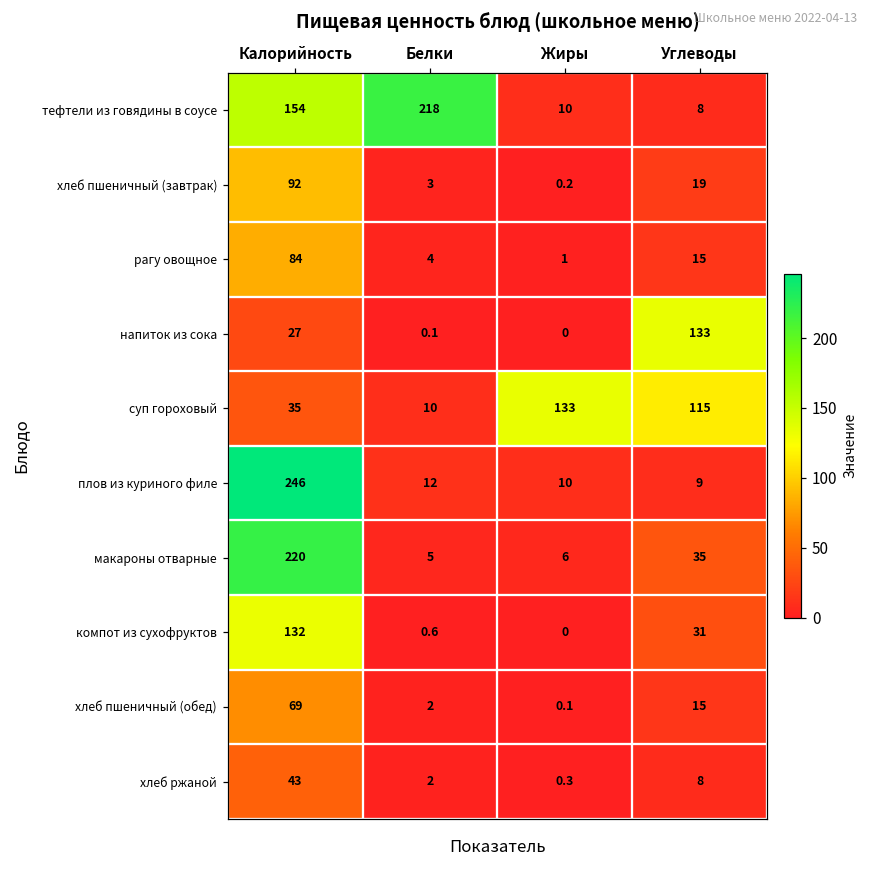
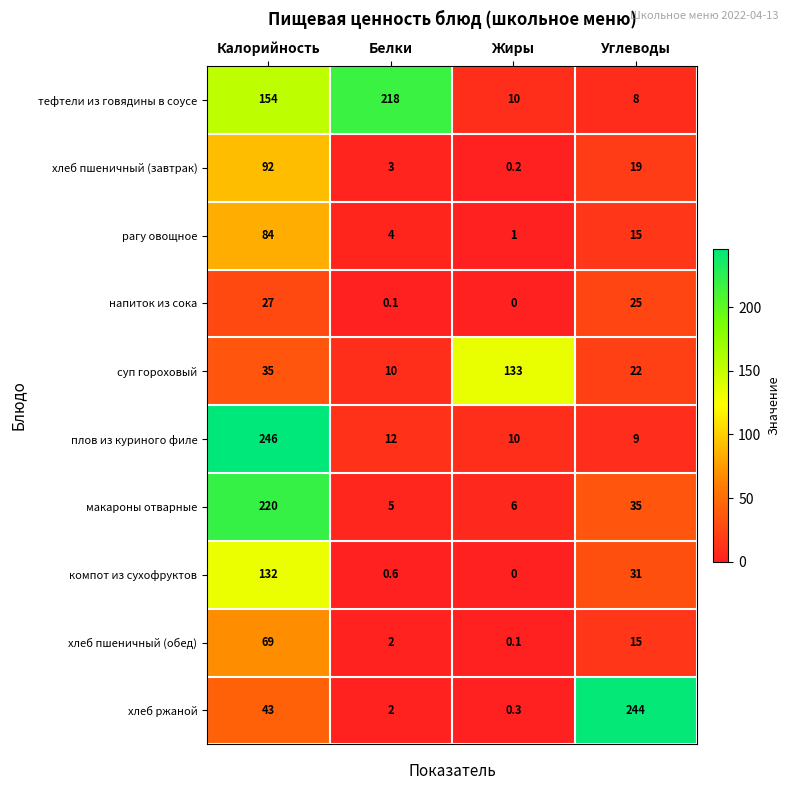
  {
    "тефтели из говядины в соусе": {
      "Калорийность": 154,
      "Белки": 218,
      "Жиры": 10,
      "Углеводы": 8
    },
    "хлеб пшеничный (завтрак)": {
      "Калорийность": 92,
      "Белки": 3,
      "Жиры": 0.2,
      "Углеводы": 19
    },
    "рагу овощное": {
      "Калорийность": 84,
      "Белки": 4,
      "Жиры": 1,
      "Углеводы": 15
    },
    "напиток из сока": {
      "Калорийность": 27,
      "Белки": 0.1,
      "Жиры": 0,
-     "Углеводы": 133
+     "Углеводы": 25
    },
    "суп гороховый": {
      "Калорийность": 35,
      "Белки": 10,
      "Жиры": 133,
-     "Углеводы": 115
+     "Углеводы": 22
    },
    "плов из куриного филе": {
      "Калорийность": 246,
      "Белки": 12,
      "Жиры": 10,
      "Углеводы": 9
    },
    "макароны отварные": {
      "Калорийность": 220,
      "Белки": 5,
      "Жиры": 6,
      "Углеводы": 35
    },
    "компот из сухофруктов": {
      "Калорийность": 132,
      "Белки": 0.6,
      "Жиры": 0,
      "Углеводы": 31
    },
    "хлеб пшеничный (обед)": {
      "Калорийность": 69,
      "Белки": 2,
      "Жиры": 0.1,
      "Углеводы": 15
    },
    "хлеб ржаной": {
      "Калорийность": 43,
      "Белки": 2,
      "Жиры": 0.3,
-     "Углеводы": 8
+     "Углеводы": 244
    }
  }
